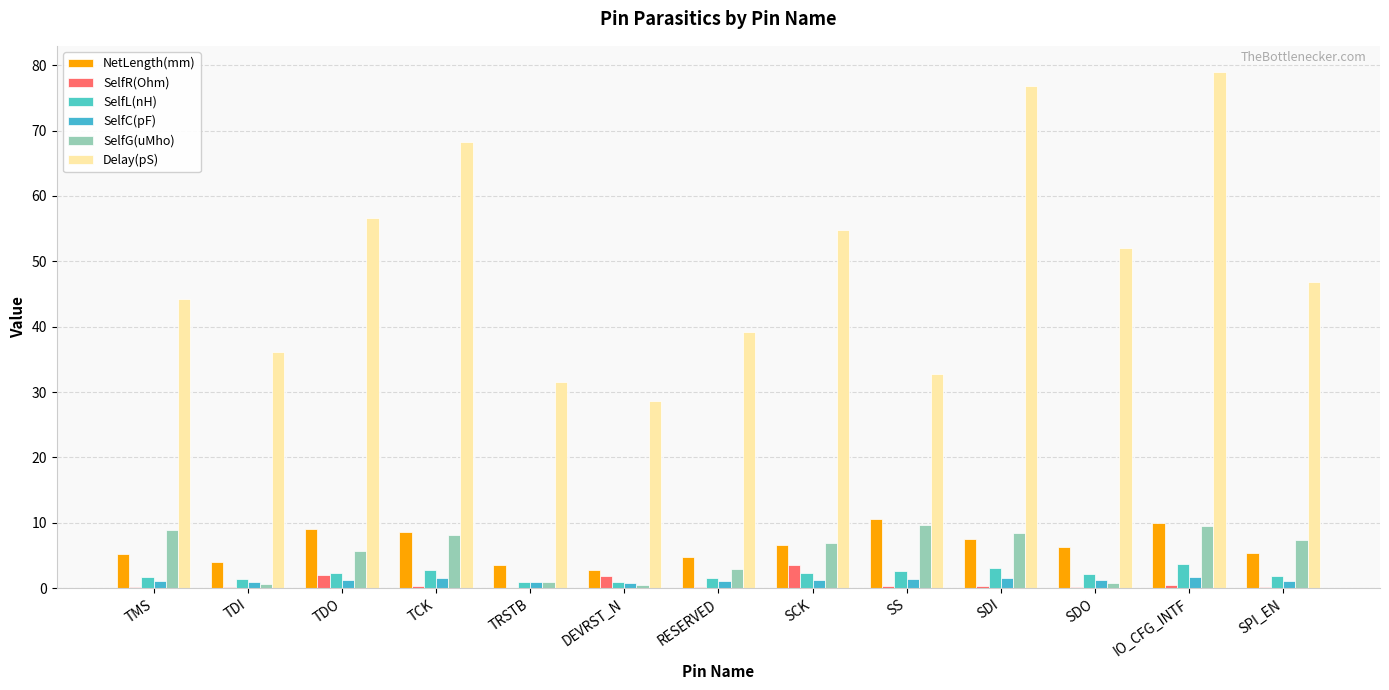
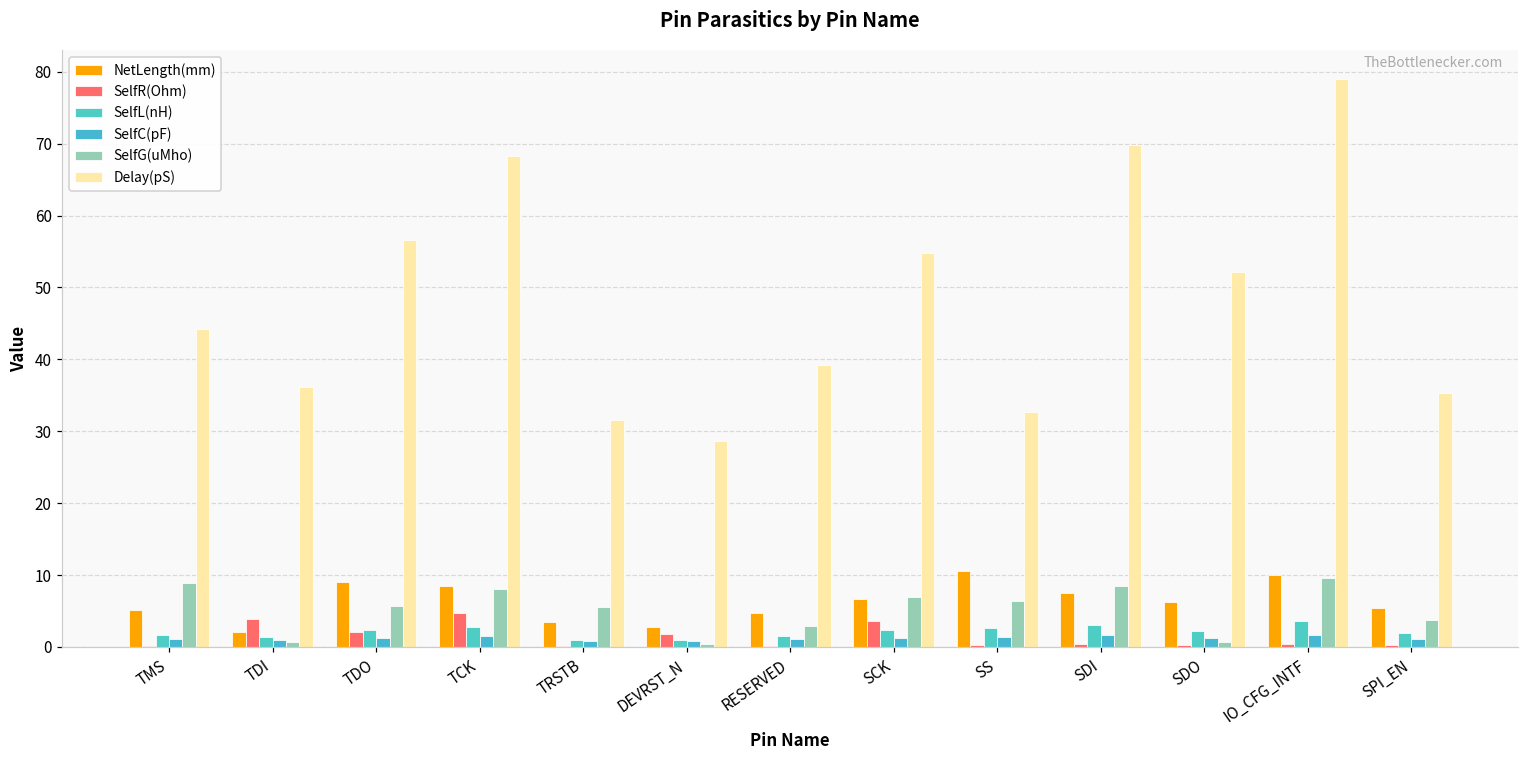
  {
    "NetLength(mm)": {
      "TMS": 5,
-     "TDI": 4,
+     "TDI": 2,
      "TDO": 9,
      "TCK": 9,
      "TRSTB": 4,
      "DEVRST_N": 3,
      "RESERVED": 5,
      "SCK": 7,
      "SS": 11,
      "SDI": 7,
      "SDO": 6,
      "IO_CFG_INTF": 10,
      "SPI_EN": 5
    },
    "SelfR(Ohm)": {
-     "TDI": 0,
+     "TDI": 4,
      "TDO": 2,
-     "TCK": 0,
+     "TCK": 5,
      "DEVRST_N": 2,
      "SCK": 4,
      "SDI": 0,
      "IO_CFG_INTF": 0
    },
    "SelfG(uMho)": {
      "TMS": 9,
      "TDI": 1,
      "TDO": 6,
      "TCK": 8,
-     "TRSTB": 1,
+     "TRSTB": 6,
      "DEVRST_N": 0,
      "RESERVED": 3,
      "SCK": 7,
-     "SS": 10,
+     "SS": 6,
      "SDI": 8,
      "SDO": 1,
      "IO_CFG_INTF": 10,
-     "SPI_EN": 7
+     "SPI_EN": 4
    },
    "Delay(pS)": {
      "TMS": 44,
      "TDI": 36,
      "TDO": 57,
      "TCK": 68,
      "TRSTB": 32,
      "DEVRST_N": 29,
      "RESERVED": 39,
      "SCK": 55,
      "SS": 33,
-     "SDI": 77,
+     "SDI": 70,
      "SDO": 52,
      "IO_CFG_INTF": 79,
-     "SPI_EN": 47
+     "SPI_EN": 35
    }
  }
